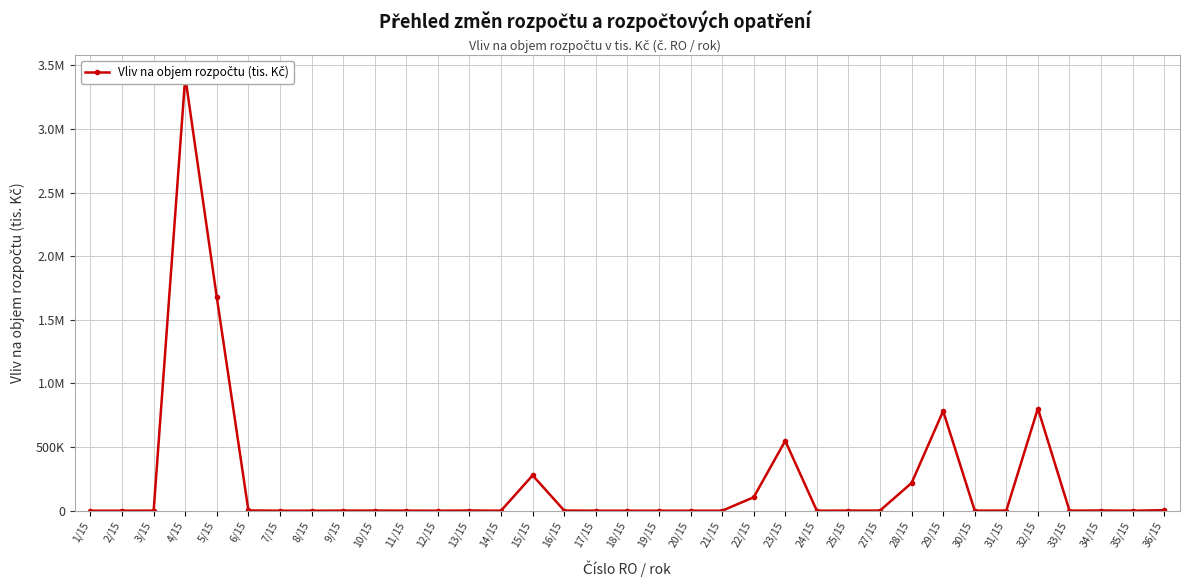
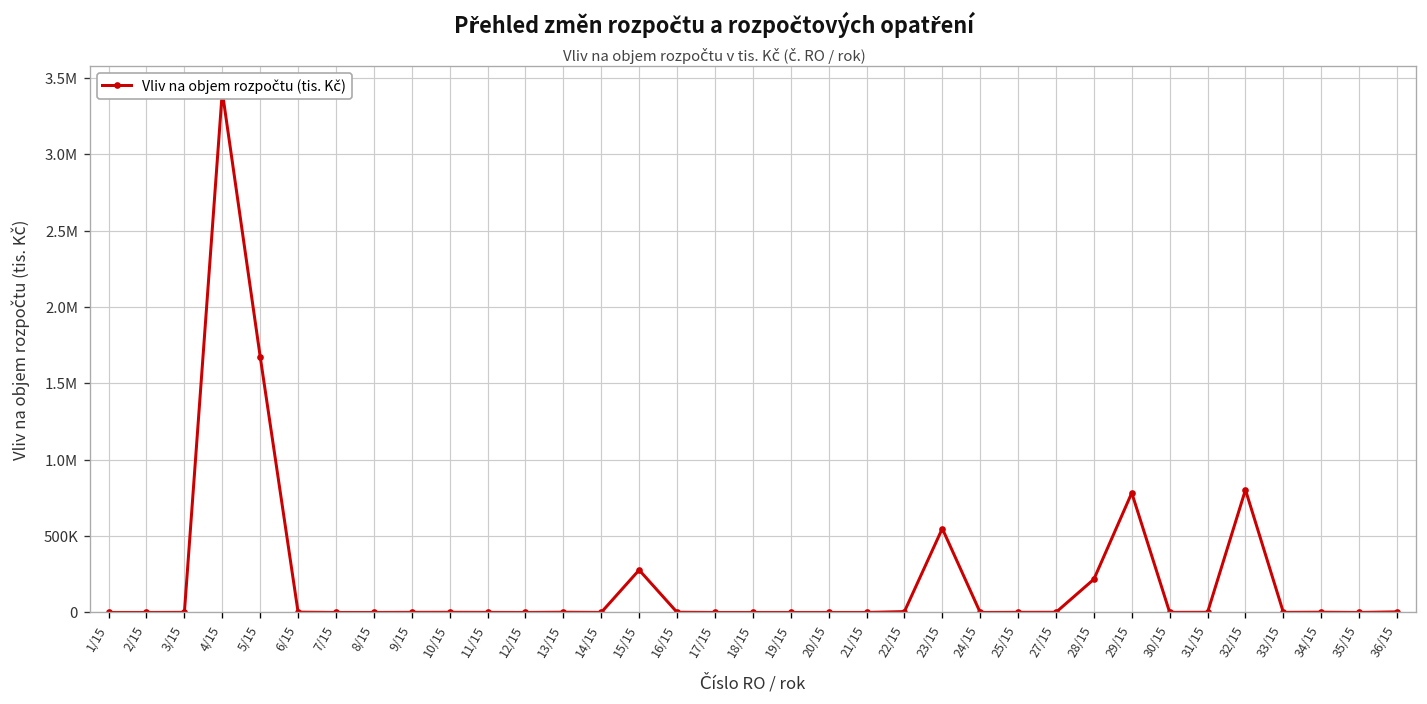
  {
    "1/15": 0,
    "2/15": 0,
    "3/15": 0,
    "5/15": 1680000,
    "6/15": 0,
    "7/15": 0,
    "8/15": 0,
    "9/15": 0,
    "10/15": 0,
    "11/15": 0,
    "12/15": 0,
    "13/15": 0,
    "14/15": 0,
    "15/15": 280000,
    "16/15": 0,
    "17/15": 0,
    "18/15": 0,
    "19/15": 0,
    "20/15": 0,
    "21/15": 0,
-   "22/15": 110000,
+   "22/15": 10000,
    "23/15": 550000,
    "24/15": 0,
    "25/15": 0,
    "27/15": 0,
    "28/15": 220000,
    "29/15": 780000,
    "30/15": 0,
    "31/15": 0,
    "32/15": 800000,
    "33/15": 0,
    "34/15": 0,
    "35/15": 0,
    "36/15": 0
  }
